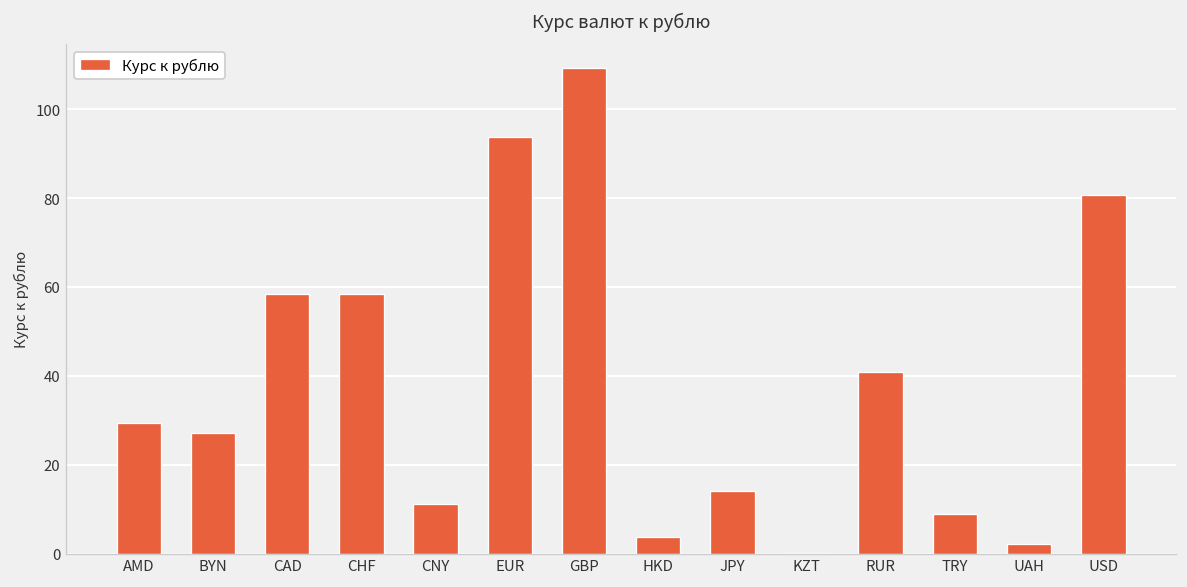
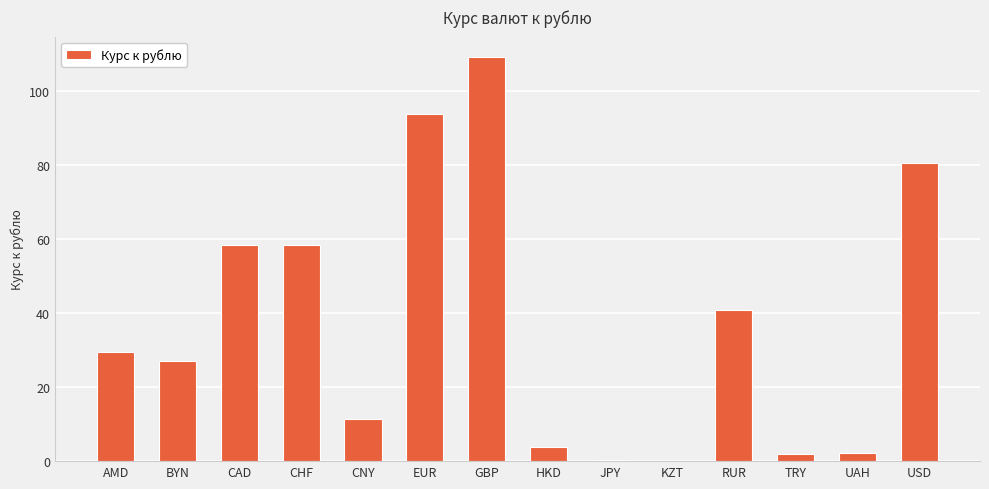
  {
    "AMD": 29,
    "BYN": 27,
    "CAD": 58,
    "CHF": 58,
    "CNY": 11,
    "EUR": 94,
    "GBP": 109,
    "HKD": 4,
-   "JPY": 14,
+   "JPY": 0,
    "RUR": 41,
-   "TRY": 9,
+   "TRY": 2,
    "UAH": 2,
    "USD": 81
  }
